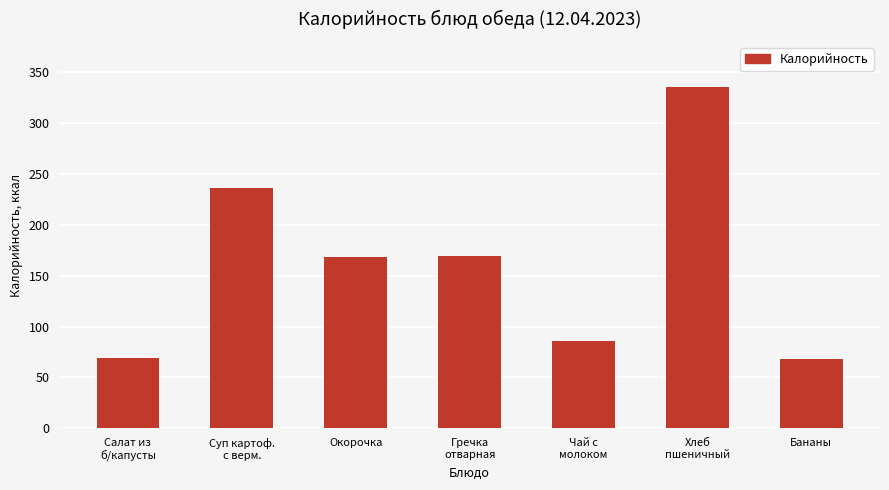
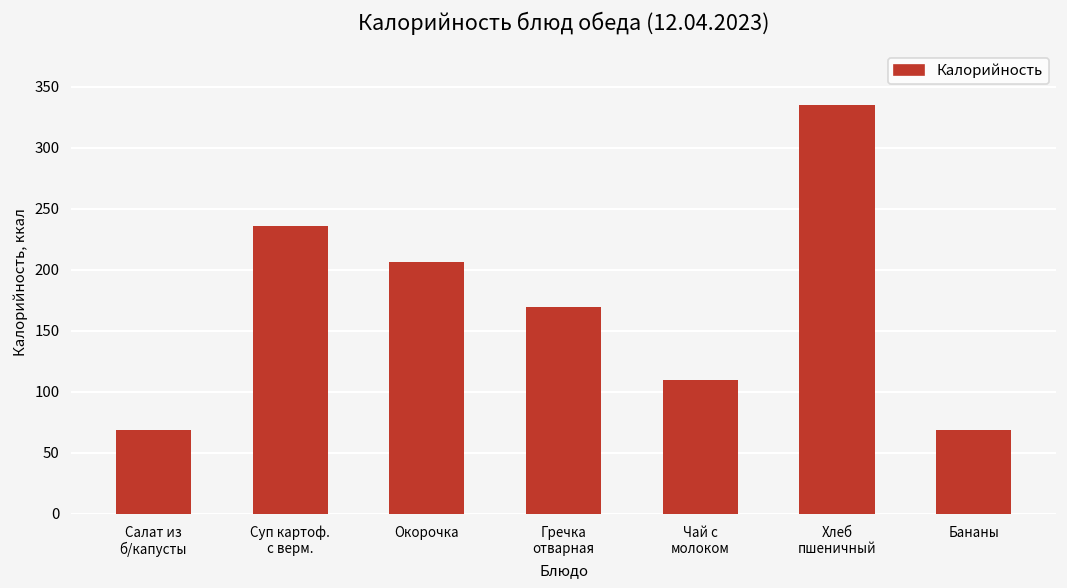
  {
    "Салат из б/капусты": 69,
    "Суп картоф. с верм.": 236,
-   "Окорочка": 168,
+   "Окорочка": 207,
    "Гречка отварная": 170,
-   "Чай с молоком": 86,
+   "Чай с молоком": 110,
    "Хлеб пшеничный": 336,
    "Бананы": 68
  }
